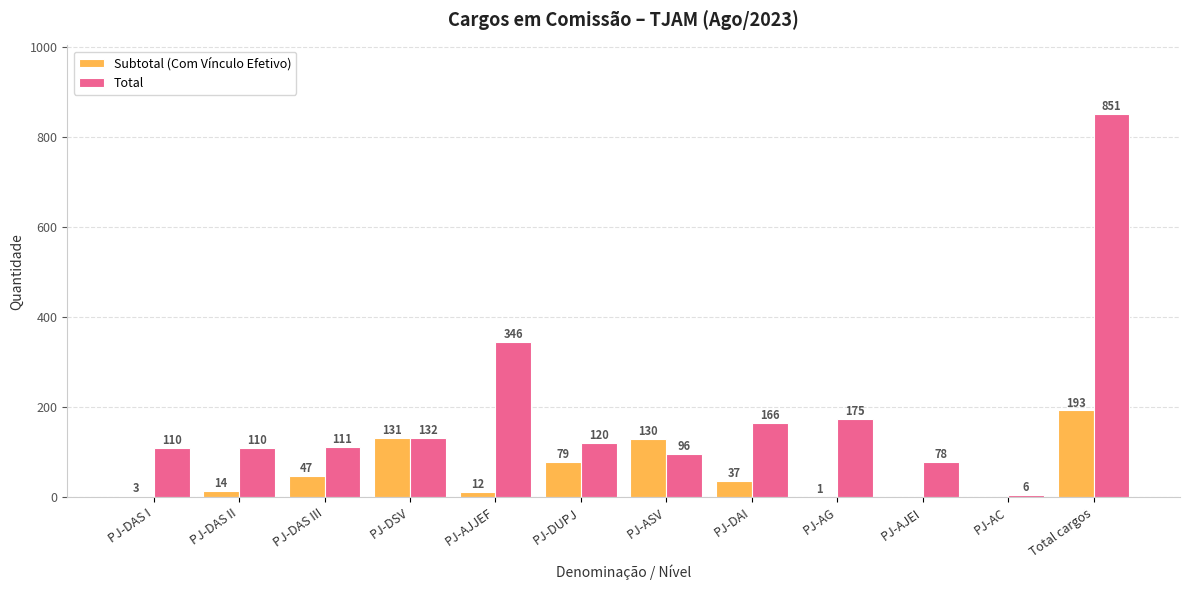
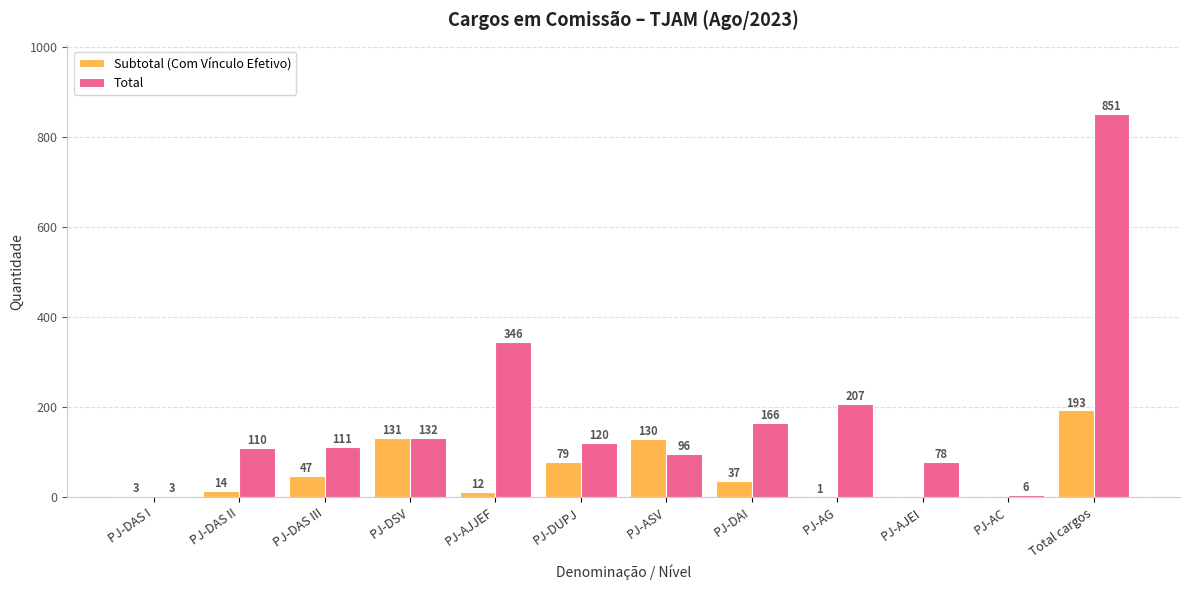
  {
    "Subtotal (Com Vínculo Efetivo)": {
      "PJ-DAS I": 3,
      "PJ-DAS II": 14,
      "PJ-DAS III": 47,
      "PJ-DSV": 131,
      "PJ-AJJEF": 12,
      "PJ-DUPJ": 79,
      "PJ-ASV": 130,
      "PJ-DAI": 37,
      "PJ-AG": 1,
      "Total cargos": 193
    },
    "Total": {
-     "PJ-DAS I": 110,
+     "PJ-DAS I": 3,
      "PJ-DAS II": 110,
      "PJ-DAS III": 111,
      "PJ-DSV": 132,
      "PJ-AJJEF": 346,
      "PJ-DUPJ": 120,
      "PJ-ASV": 96,
      "PJ-DAI": 166,
-     "PJ-AG": 175,
+     "PJ-AG": 207,
      "PJ-AJEI": 78,
      "PJ-AC": 6,
      "Total cargos": 851
    }
  }
